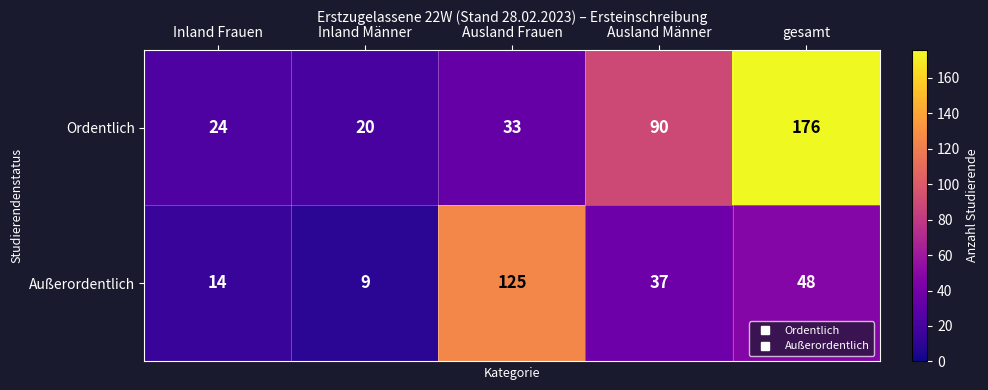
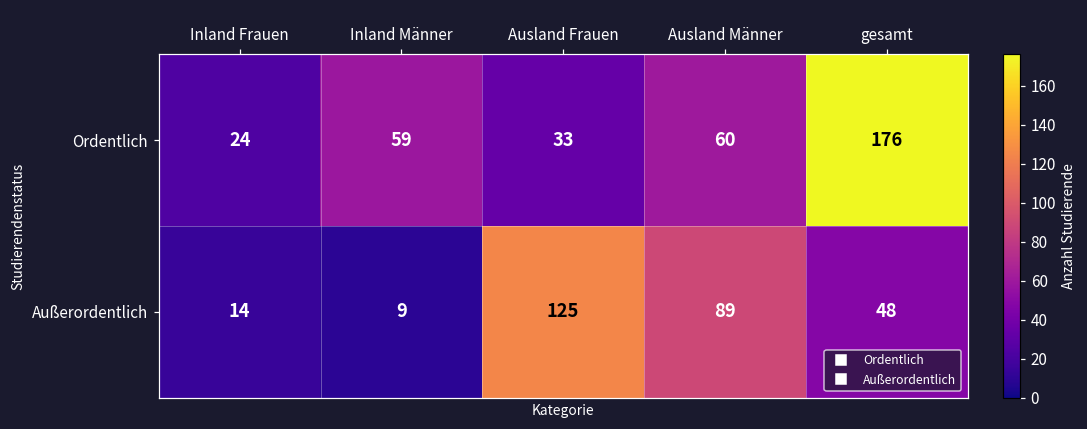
  {
    "Ordentlich": {
      "Inland Frauen": 24,
-     "Inland Männer": 20,
+     "Inland Männer": 59,
      "Ausland Frauen": 33,
-     "Ausland Männer": 90,
+     "Ausland Männer": 60,
      "gesamt": 176
    },
    "Außerordentlich": {
      "Inland Frauen": 14,
      "Inland Männer": 9,
      "Ausland Frauen": 125,
-     "Ausland Männer": 37,
+     "Ausland Männer": 89,
      "gesamt": 48
    }
  }
